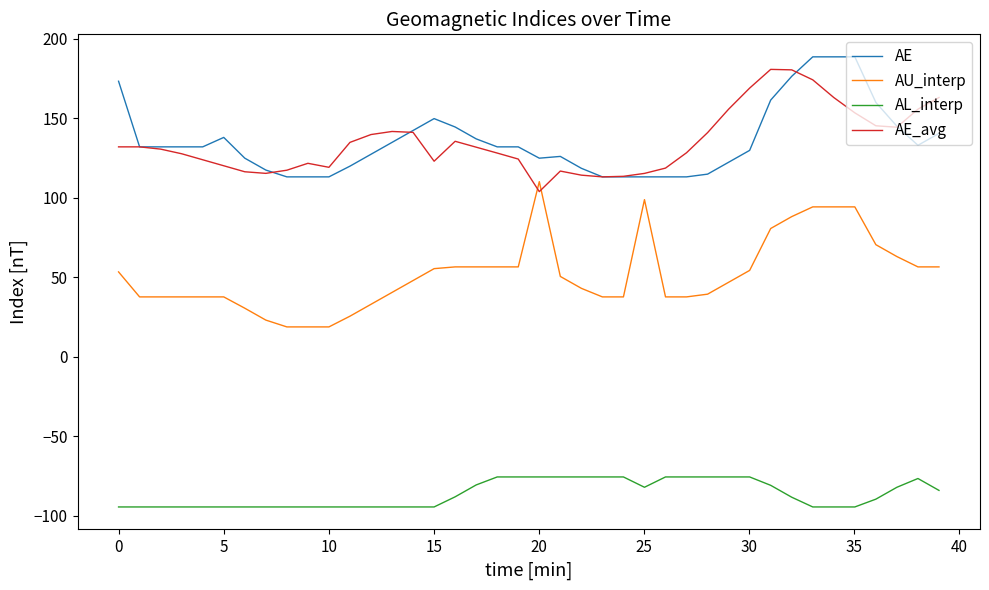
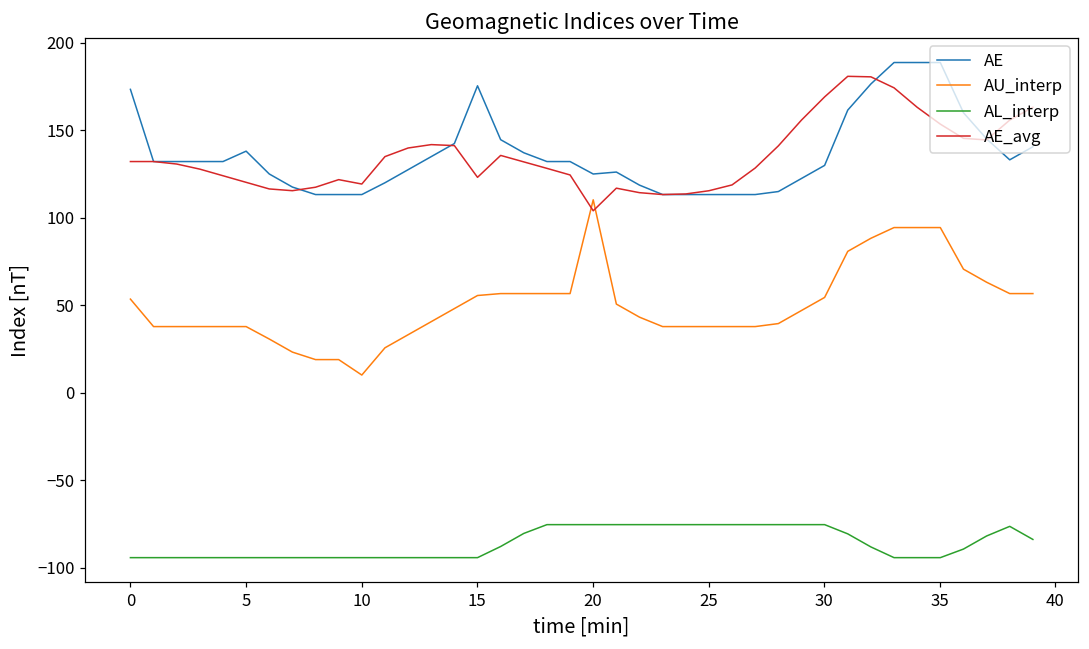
  {
    "AE": {
      "0": 173,
      "5": 138,
      "10": 113,
-     "15": 150,
+     "15": 175,
      "20": 125,
      "25": 113
    },
    "AU_interp": {
      "0": 53,
      "5": 38,
-     "10": 19,
+     "10": 10,
      "15": 56,
      "20": 110,
-     "25": 99
+     "25": 38
    },
    "AL_interp": {
      "0": -94,
      "5": -94,
      "10": -94,
      "15": -94,
      "20": -75,
-     "25": -82
+     "25": -75
    },
    "AE_avg": {
      "0": 132,
      "5": 120,
      "10": 119,
      "15": 123,
      "20": 104,
      "25": 115
    }
  }
